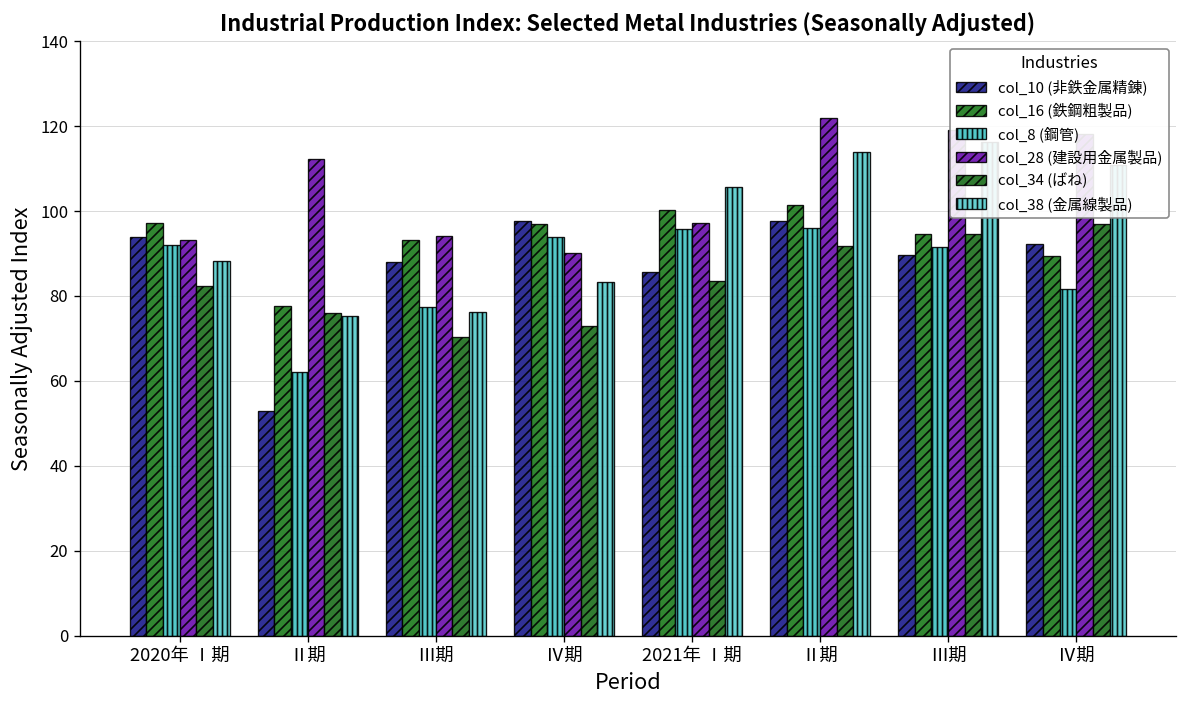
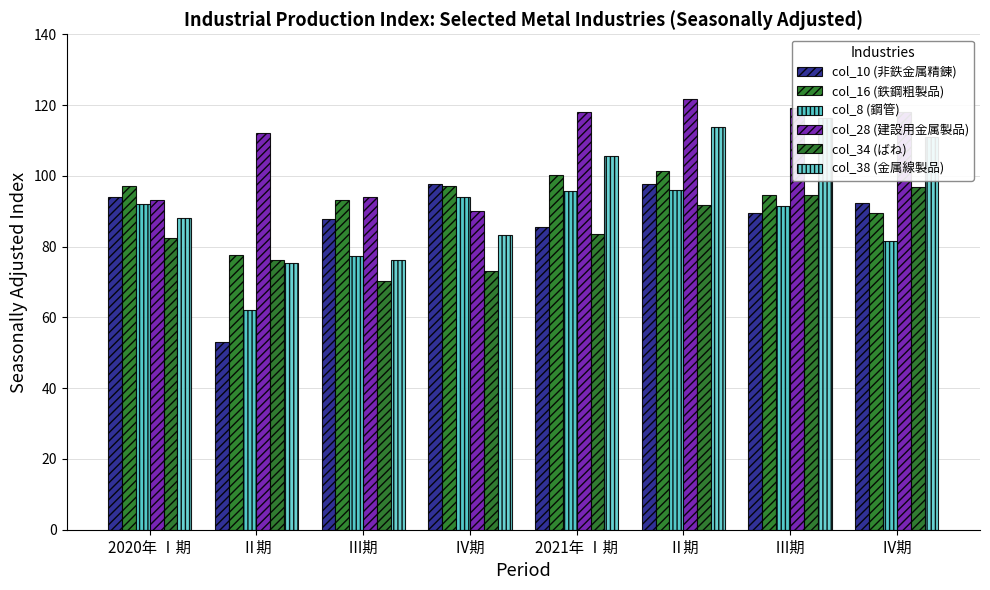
  {
    "col_10 (非鉄金属精錬)": {
      "2020年 Ⅰ期": 94,
      "2021年 Ⅰ期": 86
    },
    "col_28 (建設用金属製品)": {
      "2020年 Ⅰ期": 93,
-     "2021年 Ⅰ期": 97
+     "2021年 Ⅰ期": 118
    }
  }
